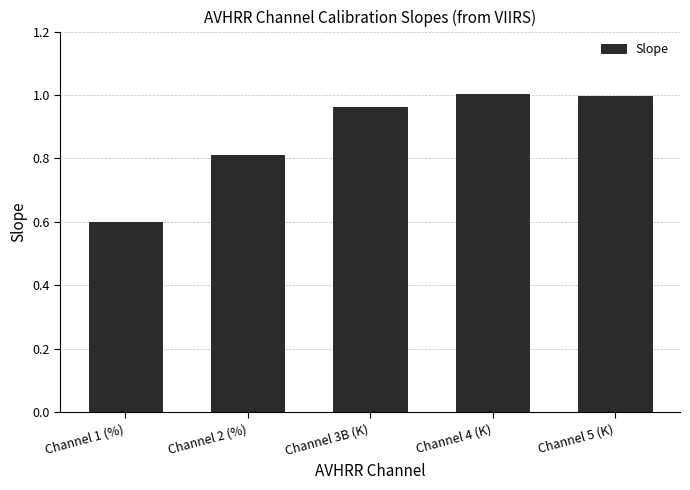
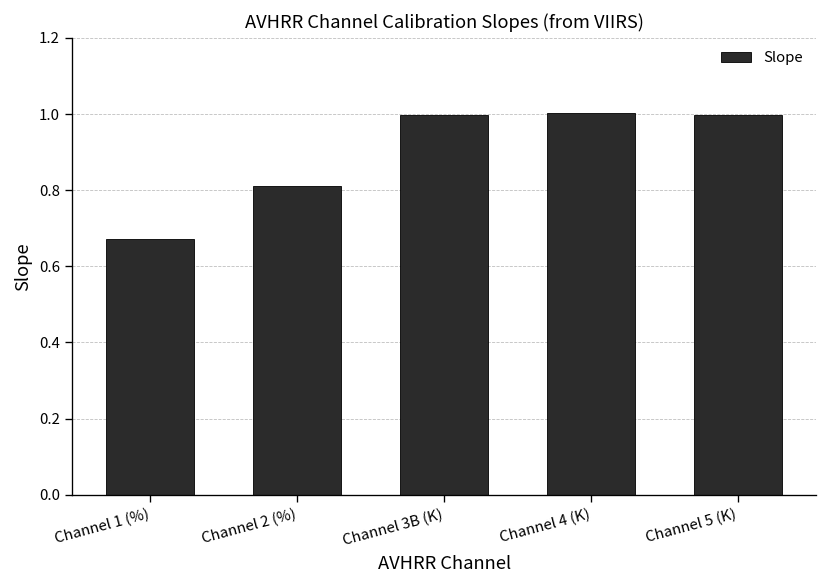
  {
-   "Channel 1 (%)": 0.60,
+   "Channel 1 (%)": 0.67,
    "Channel 2 (%)": 0.81,
-   "Channel 3B (K)": 0.96,
+   "Channel 3B (K)": 1.00,
    "Channel 4 (K)": 1.00,
    "Channel 5 (K)": 1.00
  }
